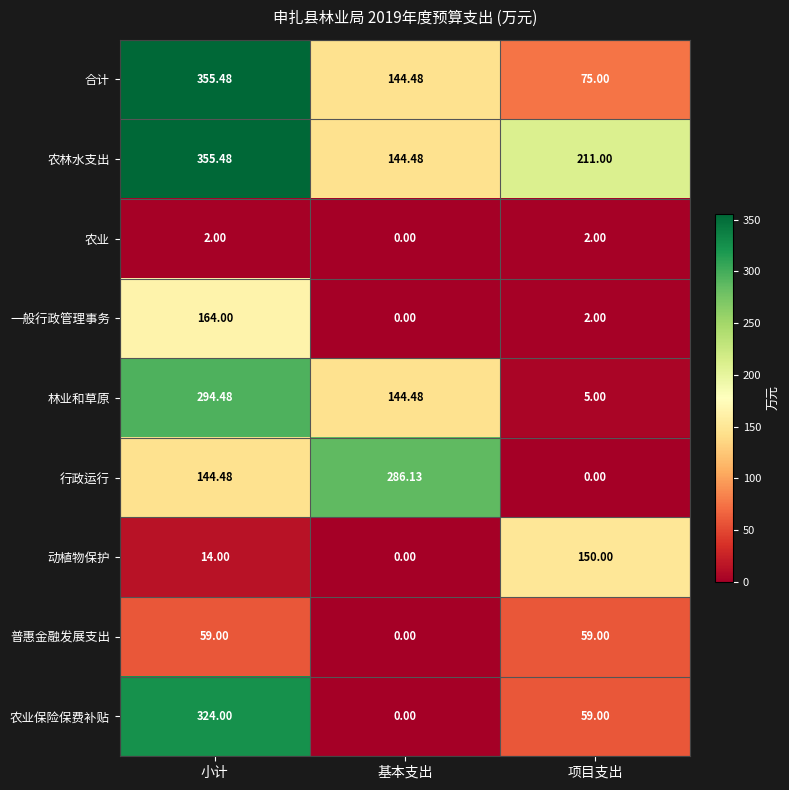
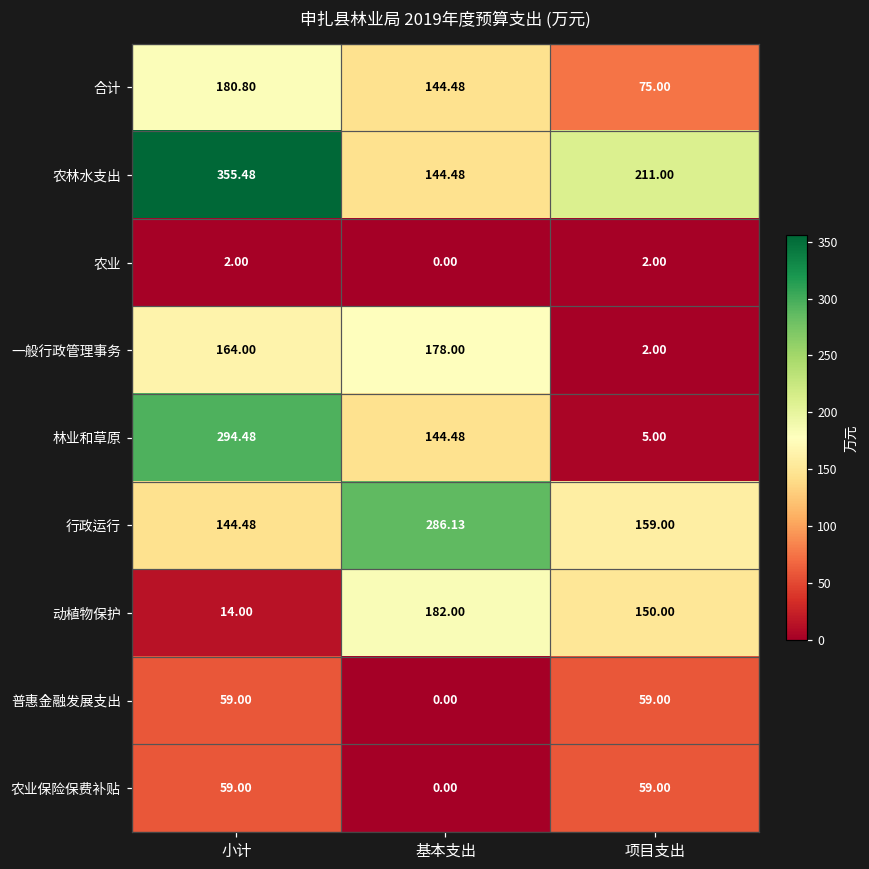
  {
    "合计": {
-     "小计": 355.48,
+     "小计": 180.80,
      "基本支出": 144.48,
      "项目支出": 75.00
    },
    "农林水支出": {
      "小计": 355.48,
      "基本支出": 144.48,
      "项目支出": 211.00
    },
    "农业": {
      "小计": 2.00,
      "基本支出": 0.00,
      "项目支出": 2.00
    },
    "一般行政管理事务": {
      "小计": 164.00,
-     "基本支出": 0.00,
+     "基本支出": 178.00,
      "项目支出": 2.00
    },
    "林业和草原": {
      "小计": 294.48,
      "基本支出": 144.48,
      "项目支出": 5.00
    },
    "行政运行": {
      "小计": 144.48,
      "基本支出": 286.13,
-     "项目支出": 0.00
+     "项目支出": 159.00
    },
    "动植物保护": {
      "小计": 14.00,
-     "基本支出": 0.00,
+     "基本支出": 182.00,
      "项目支出": 150.00
    },
    "普惠金融发展支出": {
      "小计": 59.00,
      "基本支出": 0.00,
      "项目支出": 59.00
    },
    "农业保险保费补贴": {
-     "小计": 324.00,
+     "小计": 59.00,
      "基本支出": 0.00,
      "项目支出": 59.00
    }
  }
